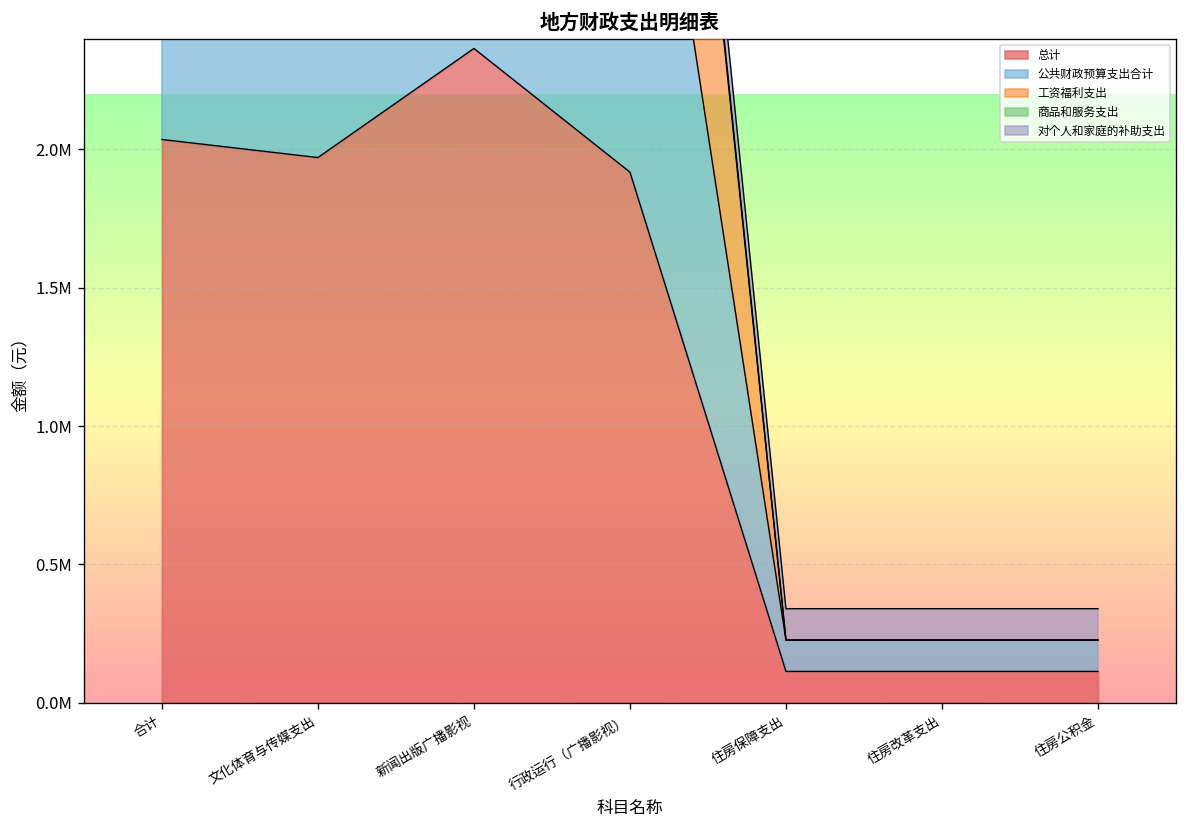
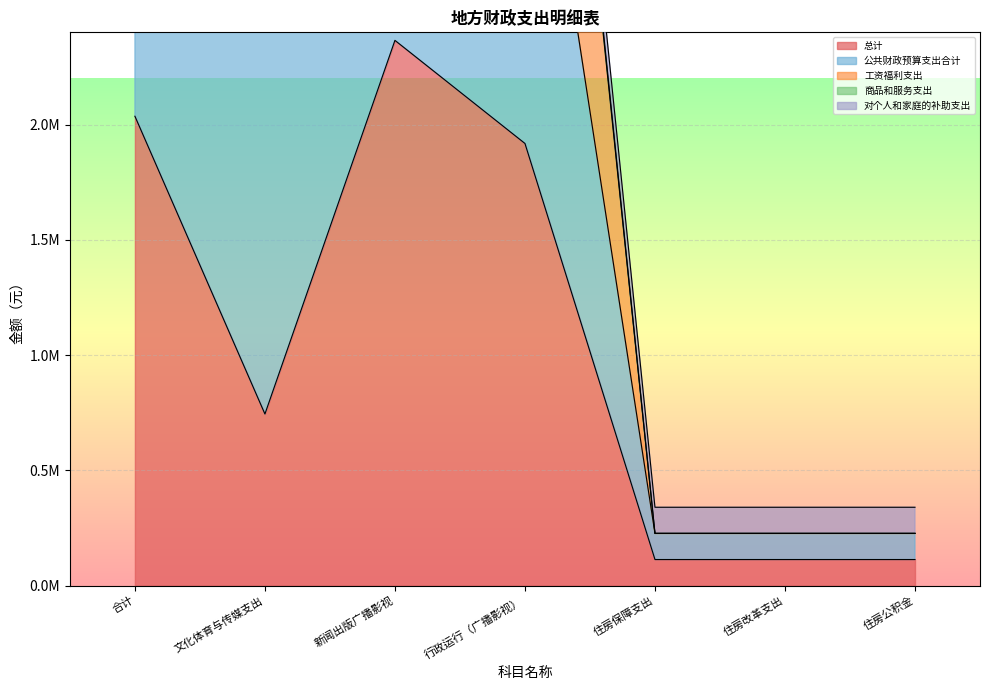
  {
    "总计": {
      "合计": 2040000,
-     "文化体育与传媒支出": 1970000,
+     "文化体育与传媒支出": 740000,
      "新闻出版广播影视": 2370000,
      "行政运行（广播影视）": 1920000,
      "住房保障支出": 110000,
      "住房改革支出": 110000,
      "住房公积金": 110000
    }
  }
